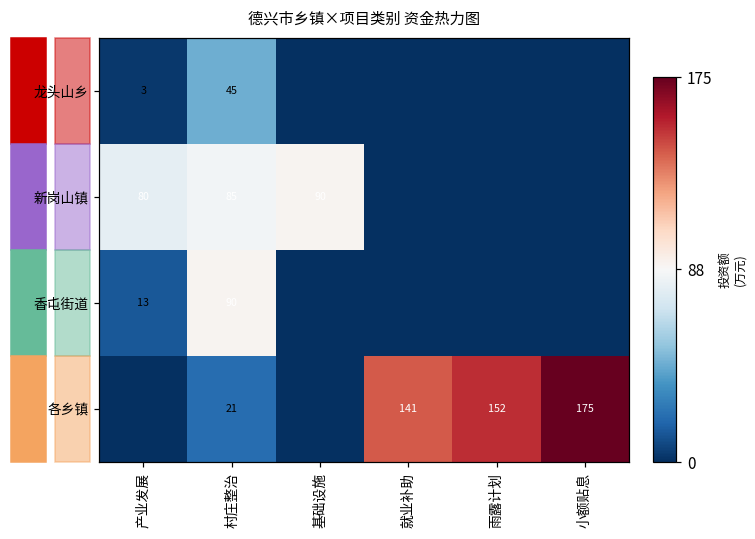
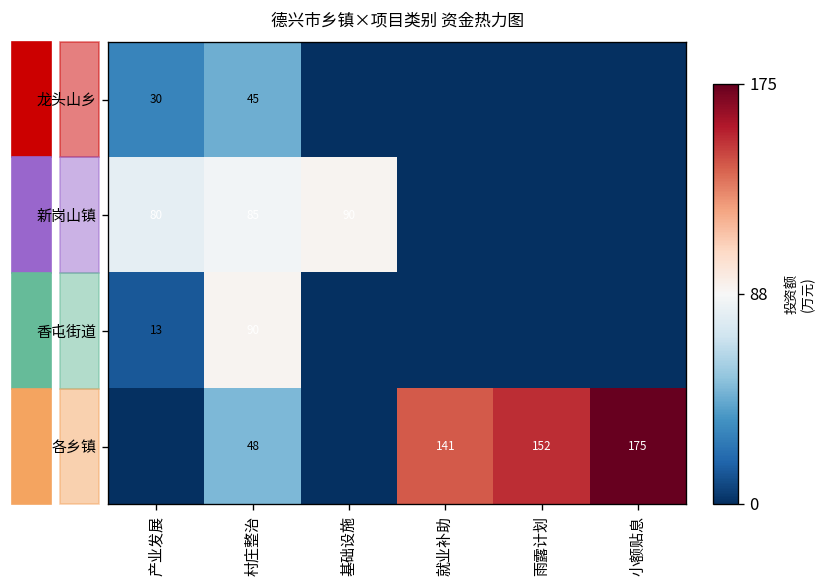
  {
    "龙头山乡": {
-     "产业发展": 3,
+     "产业发展": 30,
      "村庄整治": 45
    },
    "香屯街道": {
      "产业发展": 13
    },
    "各乡镇": {
-     "村庄整治": 21,
+     "村庄整治": 48,
      "就业补助": 141,
      "雨露计划": 152,
      "小额贴息": 175
    }
  }
